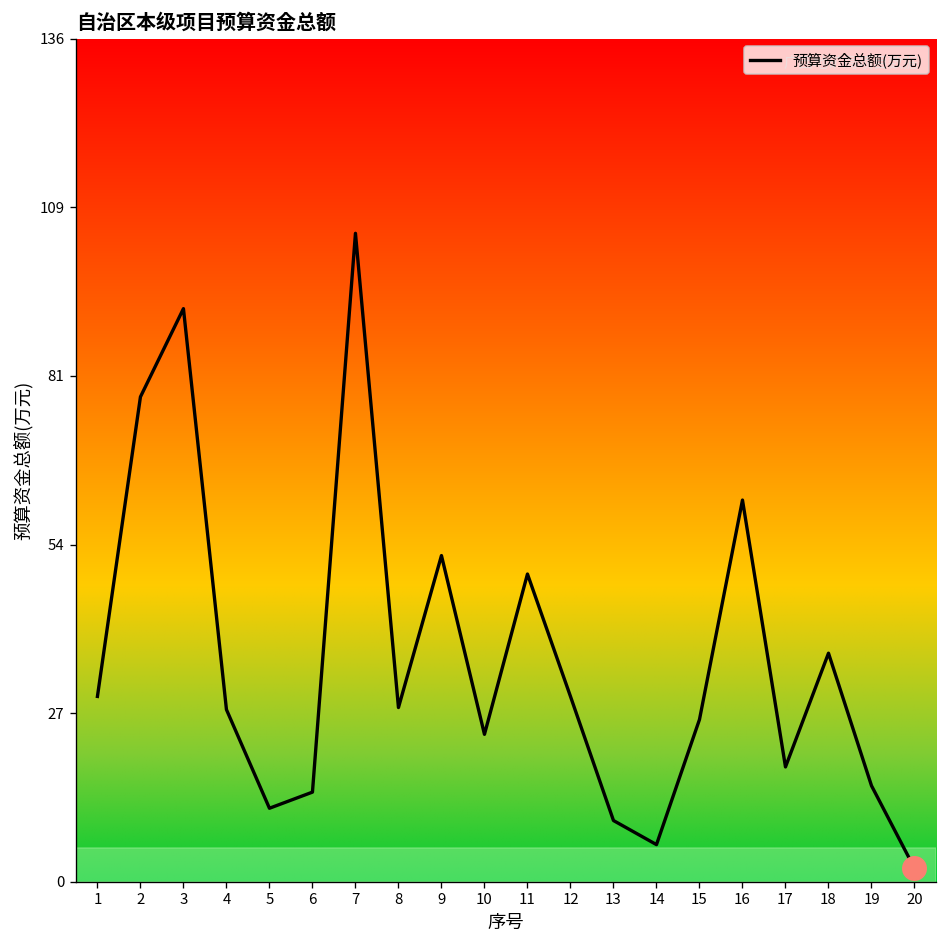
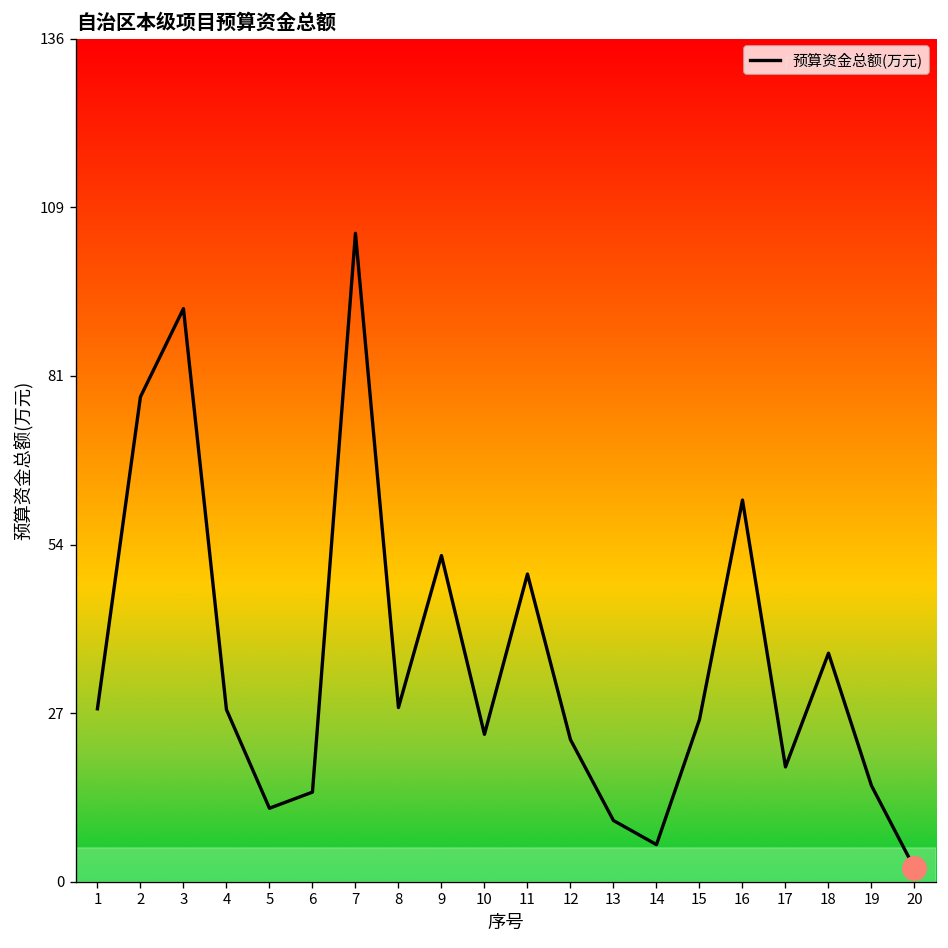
  {
    "预算资金总额(万元)": {
-     "1": 30,
+     "1": 28,
      "2": 79,
      "3": 93,
      "4": 28,
      "5": 12,
      "6": 15,
      "7": 105,
      "8": 28,
      "9": 53,
      "10": 24,
      "11": 50,
-     "12": 30,
+     "12": 23,
      "13": 10,
      "14": 6,
      "15": 26,
      "16": 62,
      "17": 19,
      "18": 37,
      "19": 16
    }
  }
